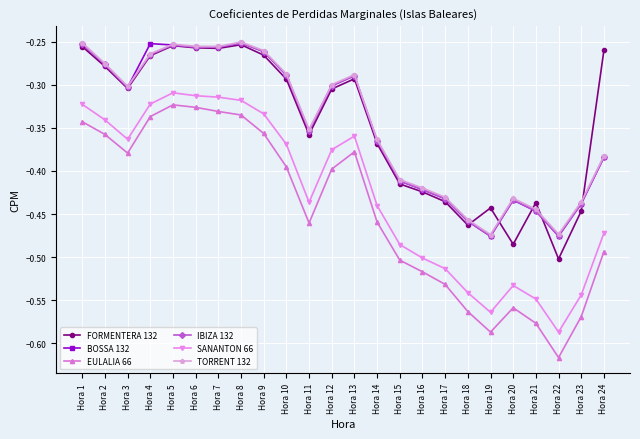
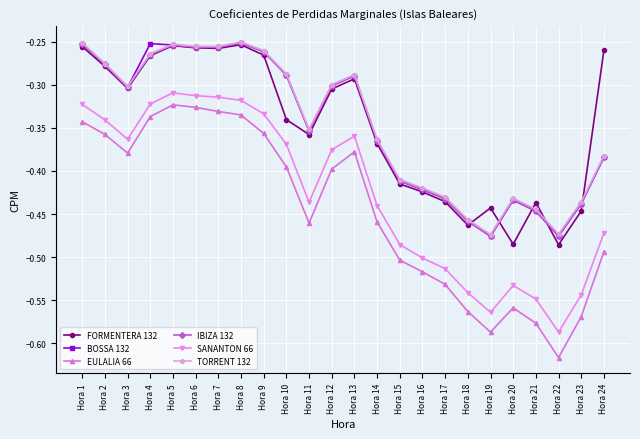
  {
    "FORMENTERA 132": {
      "Hora 1": -0.26,
      "Hora 9": -0.27,
-     "Hora 10": -0.29,
+     "Hora 10": -0.34,
      "Hora 11": -0.36,
      "Hora 12": -0.30,
      "Hora 13": -0.29,
      "Hora 14": -0.37,
      "Hora 15": -0.42,
      "Hora 17": -0.44,
      "Hora 18": -0.46,
      "Hora 19": -0.44,
      "Hora 20": -0.49,
      "Hora 21": -0.44,
-     "Hora 22": -0.50,
+     "Hora 22": -0.49,
      "Hora 23": -0.45,
      "Hora 24": -0.26
    },
    "BOSSA 132": {
      "Hora 4": -0.25
    }
  }
